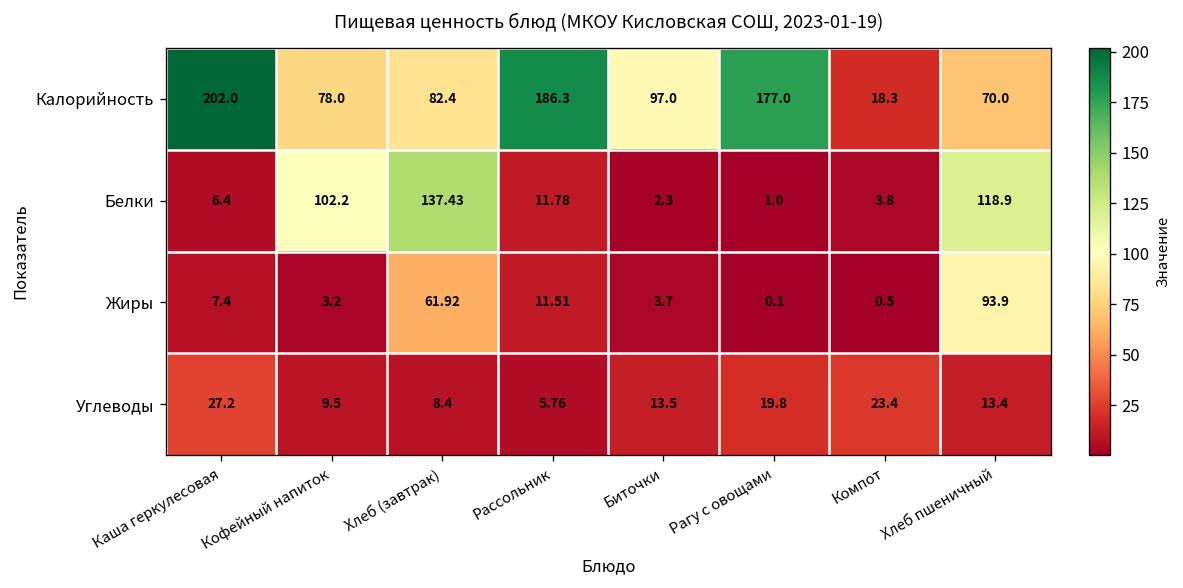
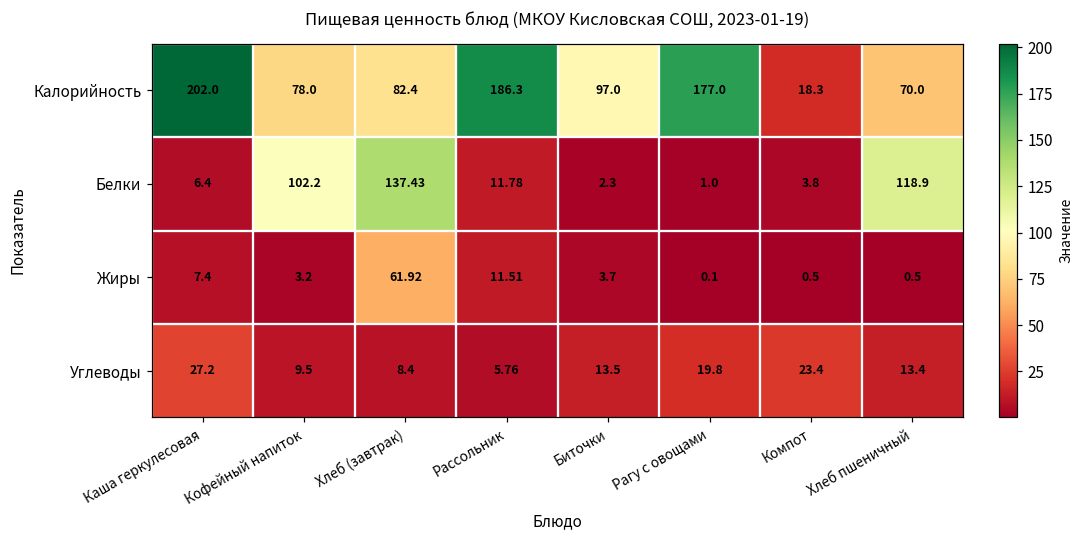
  {
    "Калорийность": {
      "Каша геркулесовая": 202.0,
      "Кофейный напиток": 78.0,
      "Хлеб (завтрак)": 82.4,
      "Рассольник": 186.3,
      "Биточки": 97.0,
      "Рагу с овощами": 177.0,
      "Компот": 18.3,
      "Хлеб пшеничный": 70.0
    },
    "Белки": {
      "Каша геркулесовая": 6.4,
      "Кофейный напиток": 102.2,
      "Хлеб (завтрак)": 137.43,
      "Рассольник": 11.78,
      "Биточки": 2.3,
      "Рагу с овощами": 1.0,
      "Компот": 3.8,
      "Хлеб пшеничный": 118.9
    },
    "Жиры": {
      "Каша геркулесовая": 7.4,
      "Кофейный напиток": 3.2,
      "Хлеб (завтрак)": 61.92,
      "Рассольник": 11.51,
      "Биточки": 3.7,
      "Рагу с овощами": 0.1,
      "Компот": 0.5,
-     "Хлеб пшеничный": 93.9
+     "Хлеб пшеничный": 0.5
    },
    "Углеводы": {
      "Каша геркулесовая": 27.2,
      "Кофейный напиток": 9.5,
      "Хлеб (завтрак)": 8.4,
      "Рассольник": 5.76,
      "Биточки": 13.5,
      "Рагу с овощами": 19.8,
      "Компот": 23.4,
      "Хлеб пшеничный": 13.4
    }
  }
